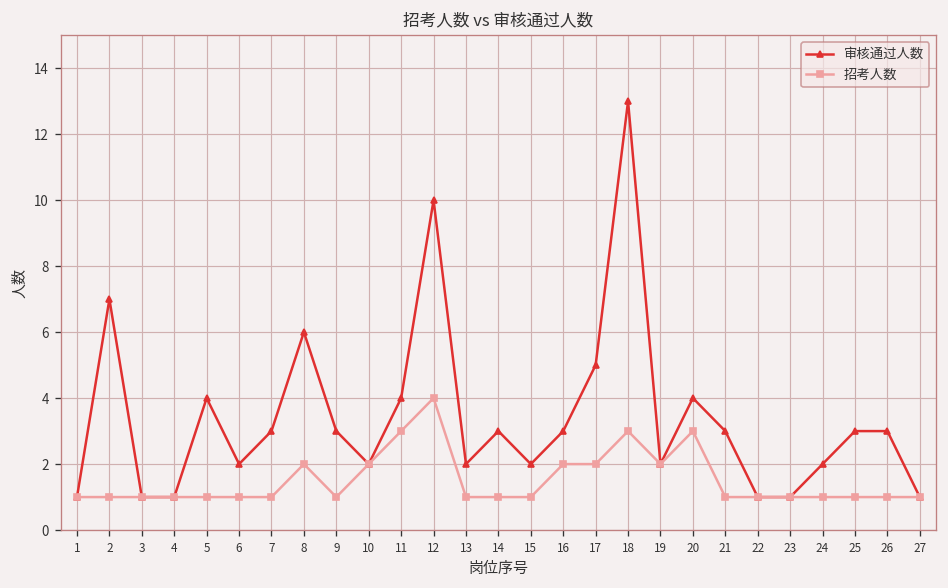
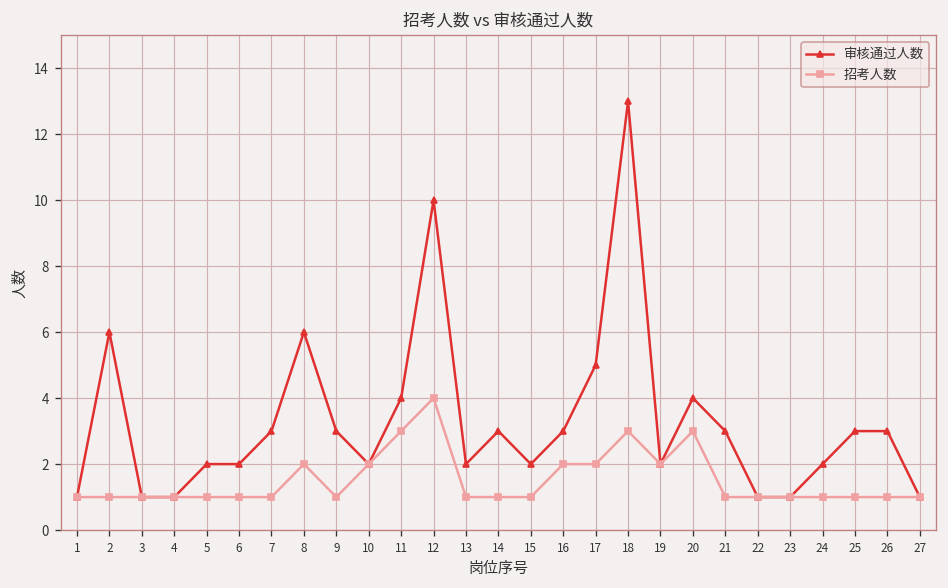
  {
    "审核通过人数": {
-     "2": 7,
-     "5": 4,
+     "2": 6,
+     "5": 2,
      "6": 2,
      "7": 3,
      "8": 6,
      "9": 3,
      "11": 4,
      "12": 10,
      "13": 2,
      "14": 3,
      "15": 2,
      "16": 3,
      "17": 5,
      "18": 13,
      "20": 4,
      "21": 3,
      "24": 2,
      "25": 3,
      "26": 3
    },
    "招考人数": {
      "2": 1,
      "5": 1,
      "6": 1,
      "7": 1,
      "8": 2,
      "9": 1,
      "11": 3,
      "12": 4,
      "13": 1,
      "14": 1,
      "15": 1,
      "16": 2,
      "17": 2,
      "18": 3,
      "20": 3,
      "21": 1,
      "24": 1,
      "25": 1,
      "26": 1
    }
  }
